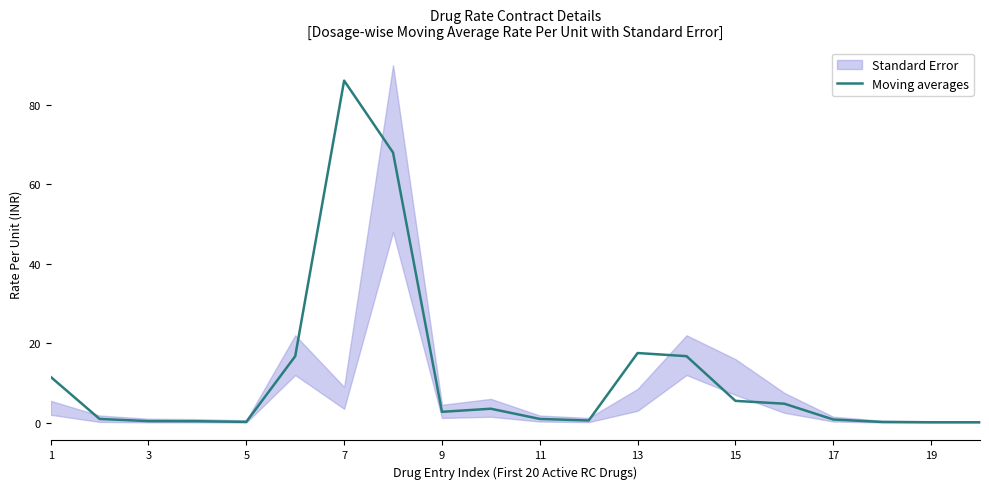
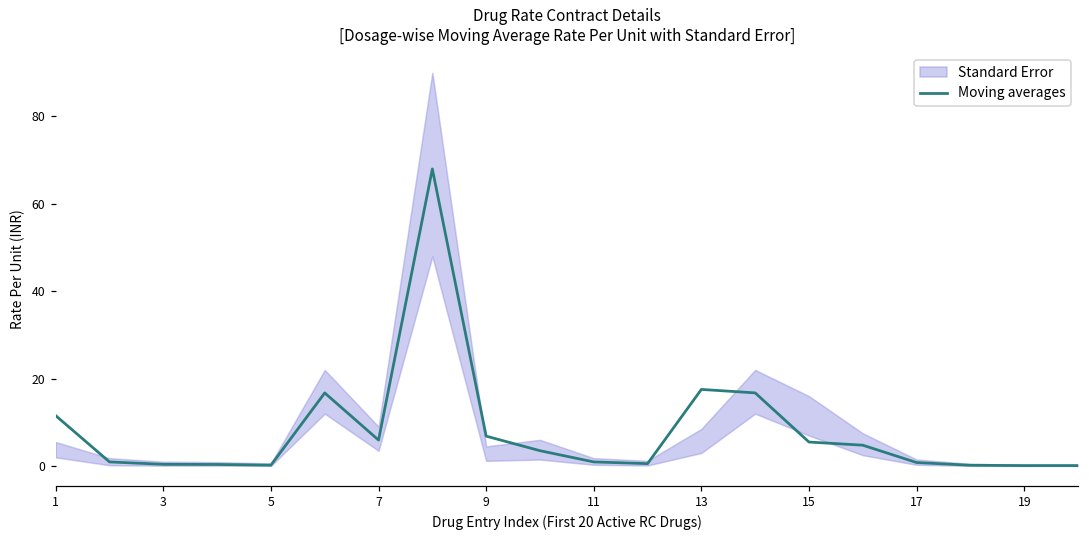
  {
    "Moving averages": {
      "1": 12,
-     "7": 86,
-     "9": 3,
+     "7": 6,
+     "9": 7,
      "11": 1,
      "13": 18,
      "15": 6,
      "17": 1
    }
  }
